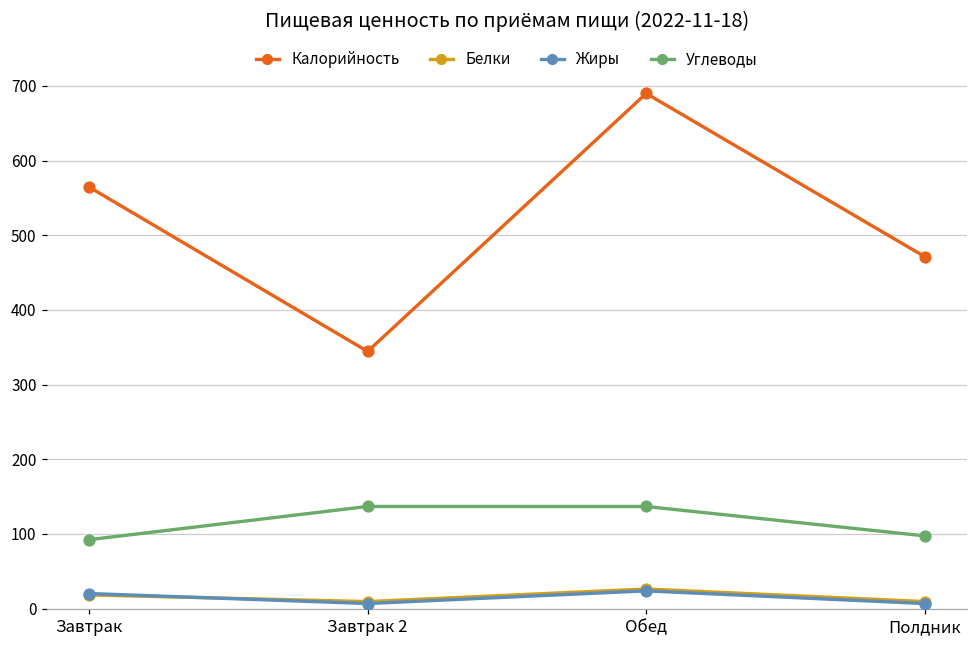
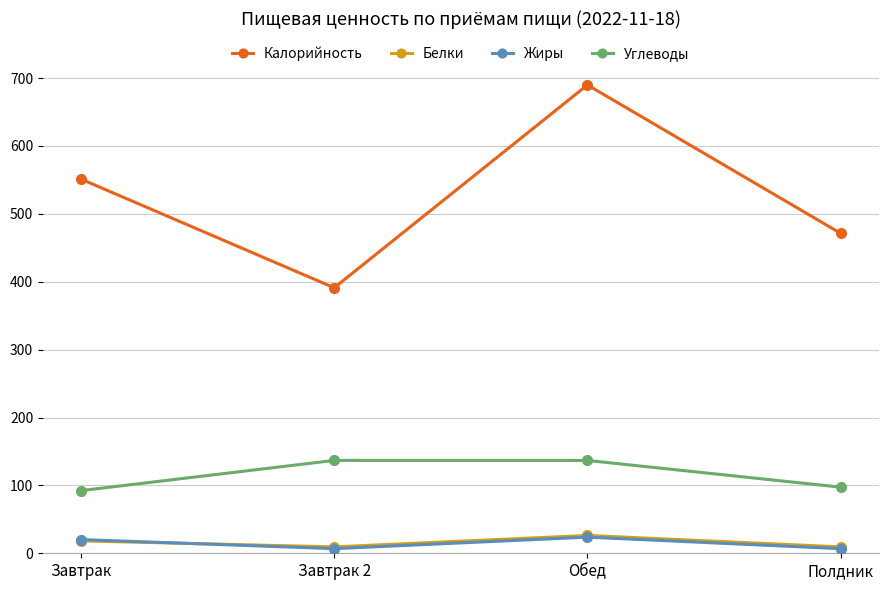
  {
    "Калорийность": {
-     "Завтрак": 560,
-     "Завтрак 2": 340,
+     "Завтрак": 550,
+     "Завтрак 2": 390,
      "Обед": 690,
      "Полдник": 470
    },
    "Углеводы": {
      "Завтрак": 90,
      "Завтрак 2": 140,
      "Обед": 140,
      "Полдник": 100
    }
  }
